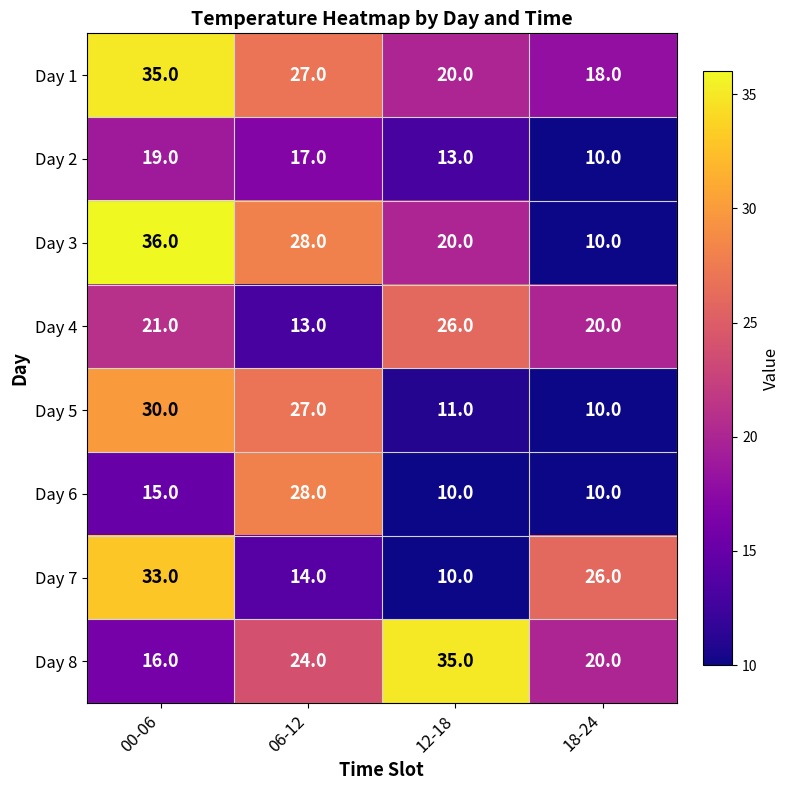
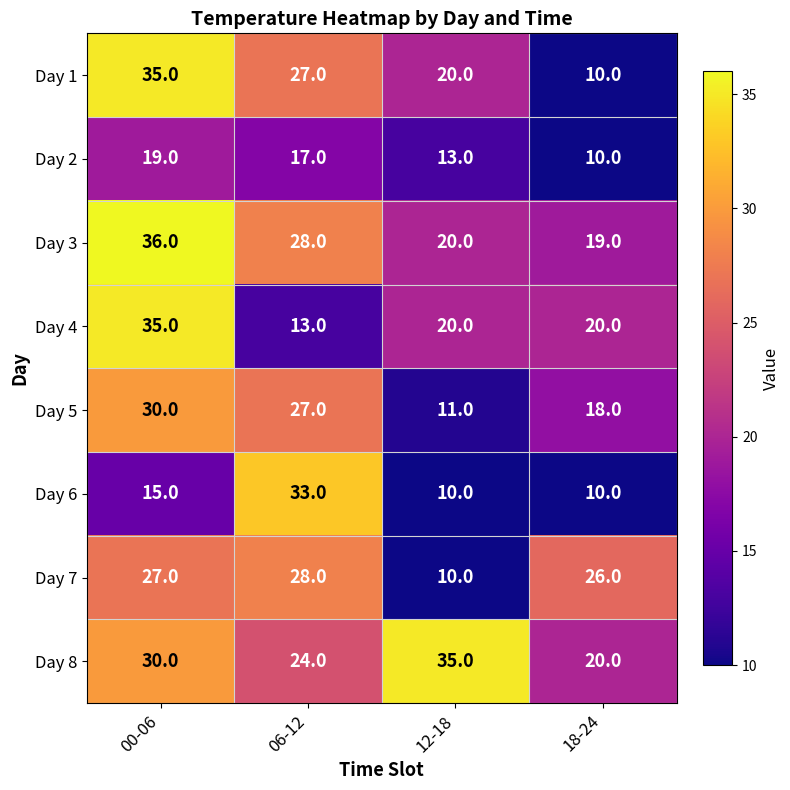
  {
    "Day 1": {
      "00-06": 35.0,
      "06-12": 27.0,
      "12-18": 20.0,
-     "18-24": 18.0
+     "18-24": 10.0
    },
    "Day 2": {
      "00-06": 19.0,
      "06-12": 17.0,
      "12-18": 13.0,
      "18-24": 10.0
    },
    "Day 3": {
      "00-06": 36.0,
      "06-12": 28.0,
      "12-18": 20.0,
-     "18-24": 10.0
+     "18-24": 19.0
    },
    "Day 4": {
-     "00-06": 21.0,
+     "00-06": 35.0,
      "06-12": 13.0,
-     "12-18": 26.0,
+     "12-18": 20.0,
      "18-24": 20.0
    },
    "Day 5": {
      "00-06": 30.0,
      "06-12": 27.0,
      "12-18": 11.0,
-     "18-24": 10.0
+     "18-24": 18.0
    },
    "Day 6": {
      "00-06": 15.0,
-     "06-12": 28.0,
+     "06-12": 33.0,
      "12-18": 10.0,
      "18-24": 10.0
    },
    "Day 7": {
-     "00-06": 33.0,
-     "06-12": 14.0,
+     "00-06": 27.0,
+     "06-12": 28.0,
      "12-18": 10.0,
      "18-24": 26.0
    },
    "Day 8": {
-     "00-06": 16.0,
+     "00-06": 30.0,
      "06-12": 24.0,
      "12-18": 35.0,
      "18-24": 20.0
    }
  }
